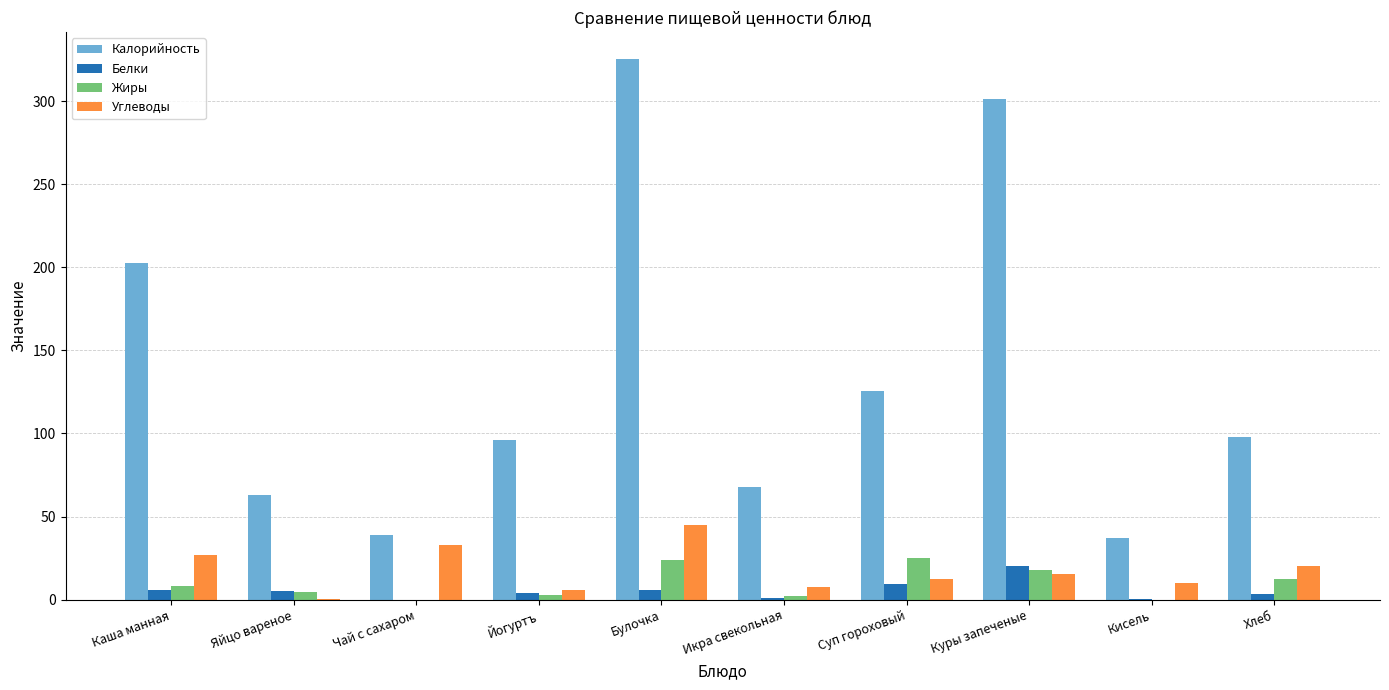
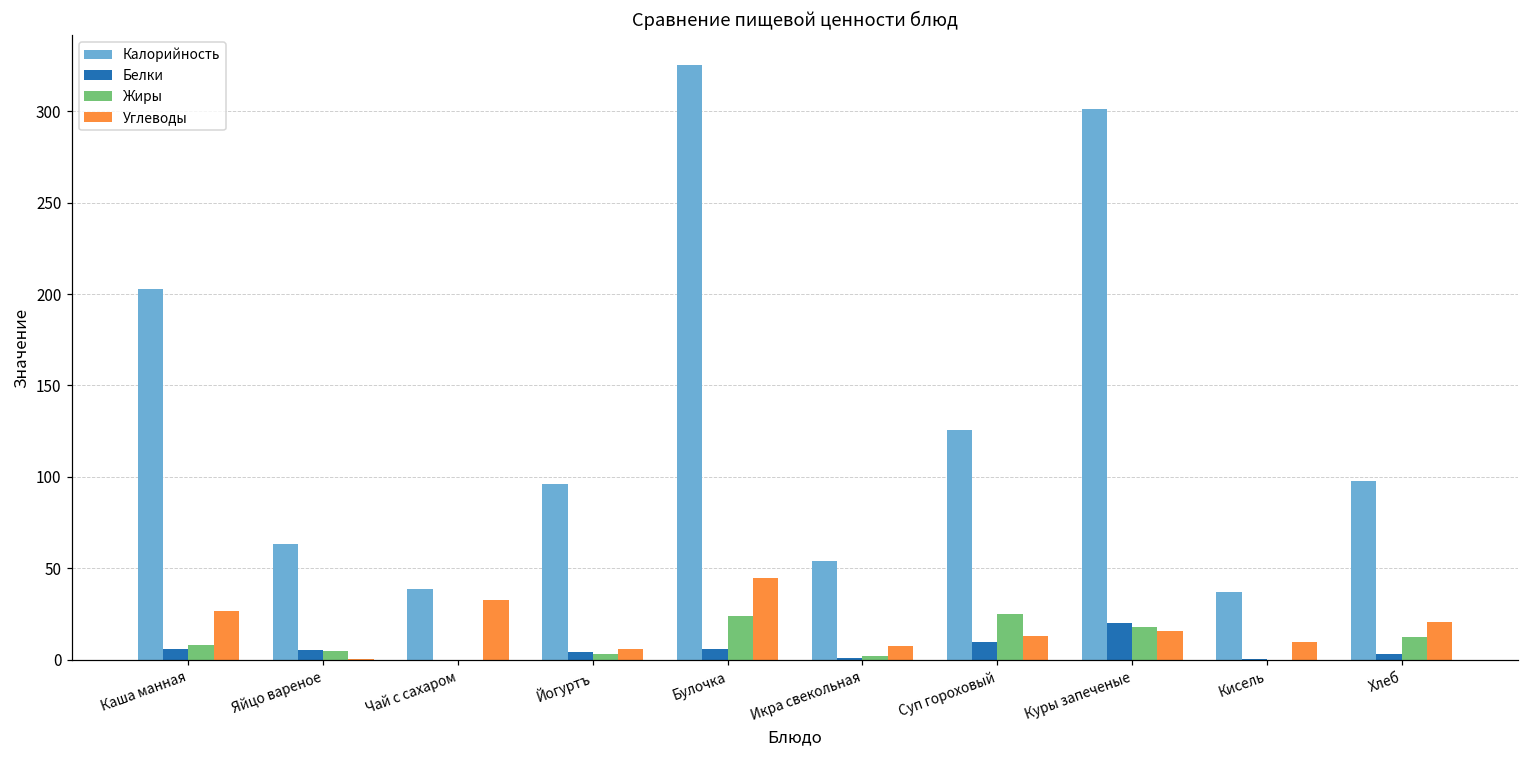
  {
    "Калорийность": {
      "Каша манная": 203,
      "Яйцо вареное": 63,
      "Чай с сахаром": 39,
      "Йогуртъ": 96,
      "Булочка": 325,
-     "Икра свекольная": 68,
+     "Икра свекольная": 54,
      "Суп гороховый": 126,
      "Куры запеченые": 301,
      "Кисель": 37,
      "Хлеб": 98
    },
    "Белки": {
      "Каша манная": 6,
      "Яйцо вареное": 5,
      "Чай с сахаром": 0,
      "Йогуртъ": 4,
      "Булочка": 6,
      "Суп гороховый": 10,
      "Куры запеченые": 20,
      "Хлеб": 3
    },
    "Жиры": {
      "Каша манная": 8,
      "Яйцо вареное": 5,
      "Чай с сахаром": 0,
      "Йогуртъ": 3,
      "Булочка": 24,
      "Икра свекольная": 2,
      "Суп гороховый": 25,
      "Куры запеченые": 18,
      "Кисель": 0,
      "Хлеб": 13
    },
    "Углеводы": {
      "Каша манная": 27,
      "Чай с сахаром": 33,
      "Йогуртъ": 6,
      "Булочка": 45,
      "Икра свекольная": 8,
      "Суп гороховый": 13,
      "Куры запеченые": 15,
      "Кисель": 10,
      "Хлеб": 20
    }
  }
